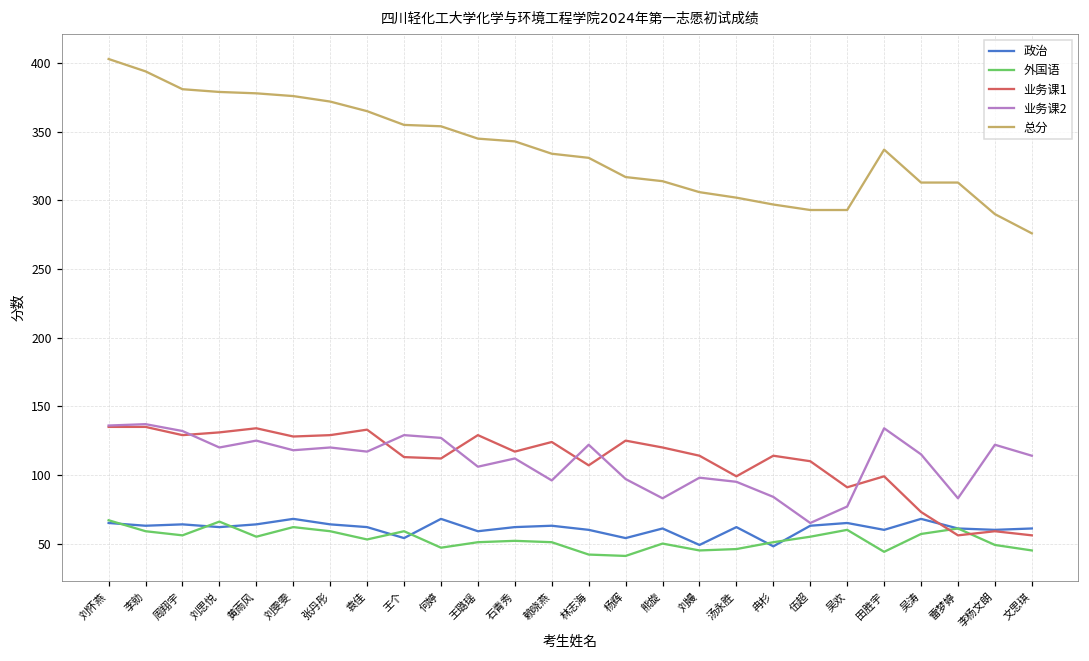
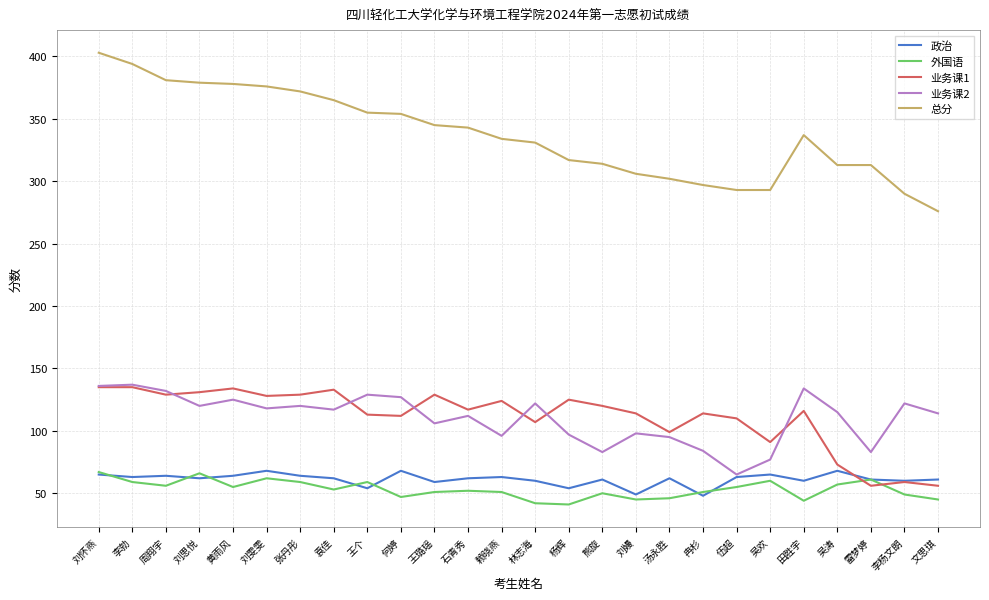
  {
    "政治": {
      "李勍": 63,
      "周翔宇": 64,
      "刘思悦": 62,
      "黄雨风": 64,
      "刘雯雯": 68,
      "张丹彤": 64,
      "袁佳": 62,
      "王个": 54,
      "何婷": 68,
      "王璐瑶": 59,
      "石青秀": 62,
      "赖晓燕": 63,
      "林志海": 60,
      "杨辉": 54,
      "熊旋": 61,
      "刘嫚": 49,
      "汤永胜": 62,
      "冉杉": 48,
      "吴欢": 65,
      "田胜宇": 60,
      "吴涛": 68,
      "文思琪": 61
    },
    "外国语": {
      "李勍": 59,
      "周翔宇": 56,
      "刘思悦": 66,
      "黄雨风": 55,
      "刘雯雯": 62,
      "张丹彤": 59,
      "袁佳": 53,
      "王个": 59,
      "何婷": 47,
      "王璐瑶": 51,
      "石青秀": 52,
      "赖晓燕": 51,
      "林志海": 42,
      "杨辉": 41,
      "熊旋": 50,
      "刘嫚": 45,
      "汤永胜": 46,
      "冉杉": 51,
      "伍超": 55,
      "吴欢": 60,
      "田胜宇": 44,
      "吴涛": 57,
      "李杨文朗": 49,
      "文思琪": 45
    },
    "业务课1": {
      "周翔宇": 129,
      "刘思悦": 131,
      "黄雨风": 134,
      "刘雯雯": 128,
      "张丹彤": 129,
      "袁佳": 133,
      "王个": 113,
      "何婷": 112,
      "王璐瑶": 129,
      "石青秀": 117,
      "赖晓燕": 124,
      "林志海": 107,
      "杨辉": 125,
      "熊旋": 120,
      "刘嫚": 114,
      "汤永胜": 99,
      "冉杉": 114,
      "伍超": 110,
      "吴欢": 91,
-     "田胜宇": 99,
+     "田胜宇": 116,
      "吴涛": 73,
      "雷梦婷": 56,
      "文思琪": 56
    },
    "业务课2": {
      "周翔宇": 132,
      "刘思悦": 120,
      "黄雨风": 125,
      "刘雯雯": 118,
      "张丹彤": 120,
      "袁佳": 117,
      "王个": 129,
      "何婷": 127,
      "王璐瑶": 106,
      "石青秀": 112,
      "赖晓燕": 96,
      "林志海": 122,
      "杨辉": 97,
      "熊旋": 83,
      "刘嫚": 98,
      "汤永胜": 95,
      "冉杉": 84,
      "吴欢": 77,
      "田胜宇": 134,
      "吴涛": 115,
      "雷梦婷": 83,
      "李杨文朗": 122,
      "文思琪": 114
    },
    "总分": {
      "刘怀燕": 403,
      "李勍": 394,
      "周翔宇": 381,
      "刘思悦": 379,
      "黄雨风": 378,
      "刘雯雯": 376,
      "张丹彤": 372,
      "袁佳": 365,
      "王个": 355,
      "何婷": 354,
      "王璐瑶": 345,
      "石青秀": 343,
      "赖晓燕": 334,
      "林志海": 331,
      "杨辉": 317,
      "熊旋": 314,
      "刘嫚": 306,
      "汤永胜": 302,
      "冉杉": 297,
      "伍超": 293,
      "吴欢": 293,
      "田胜宇": 337,
      "吴涛": 313,
      "雷梦婷": 313,
      "李杨文朗": 290,
      "文思琪": 276
    }
  }
